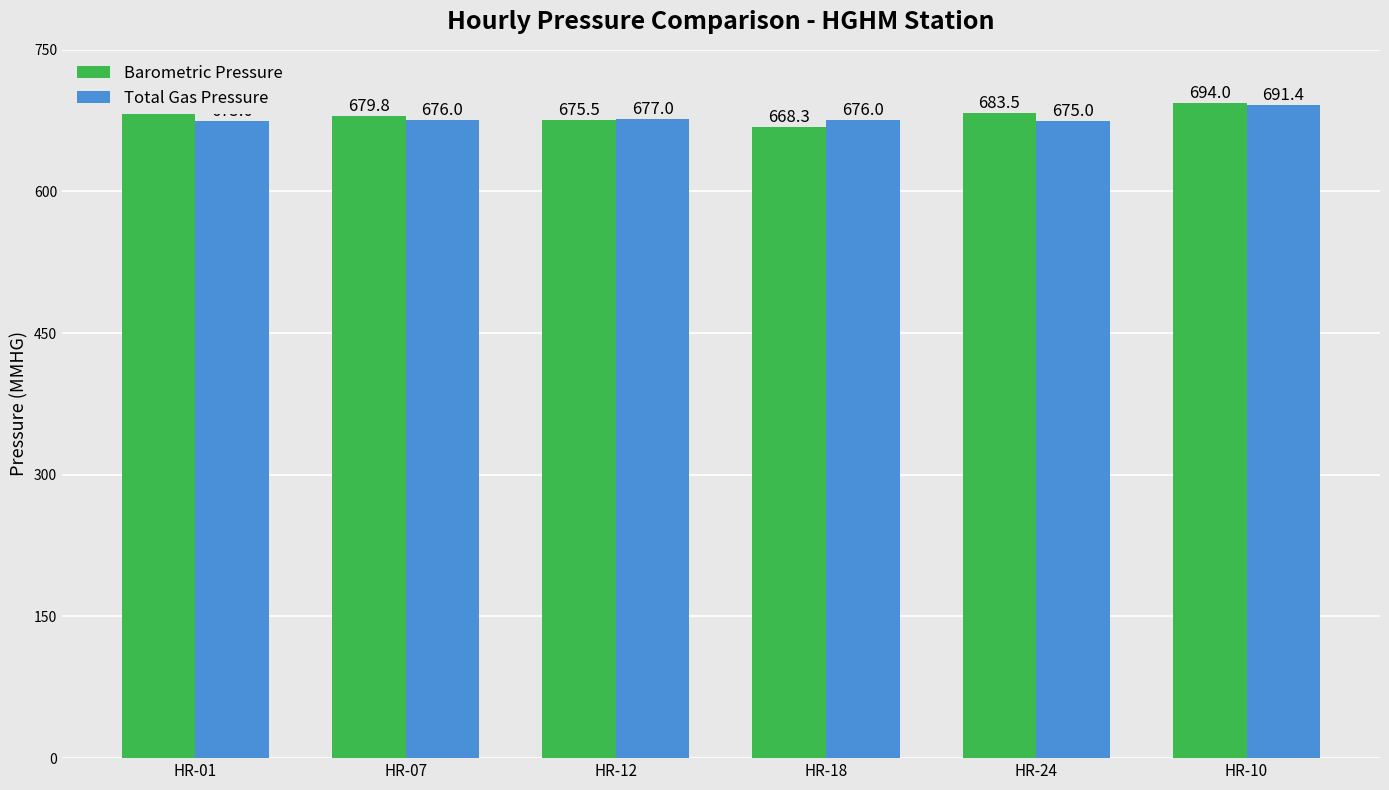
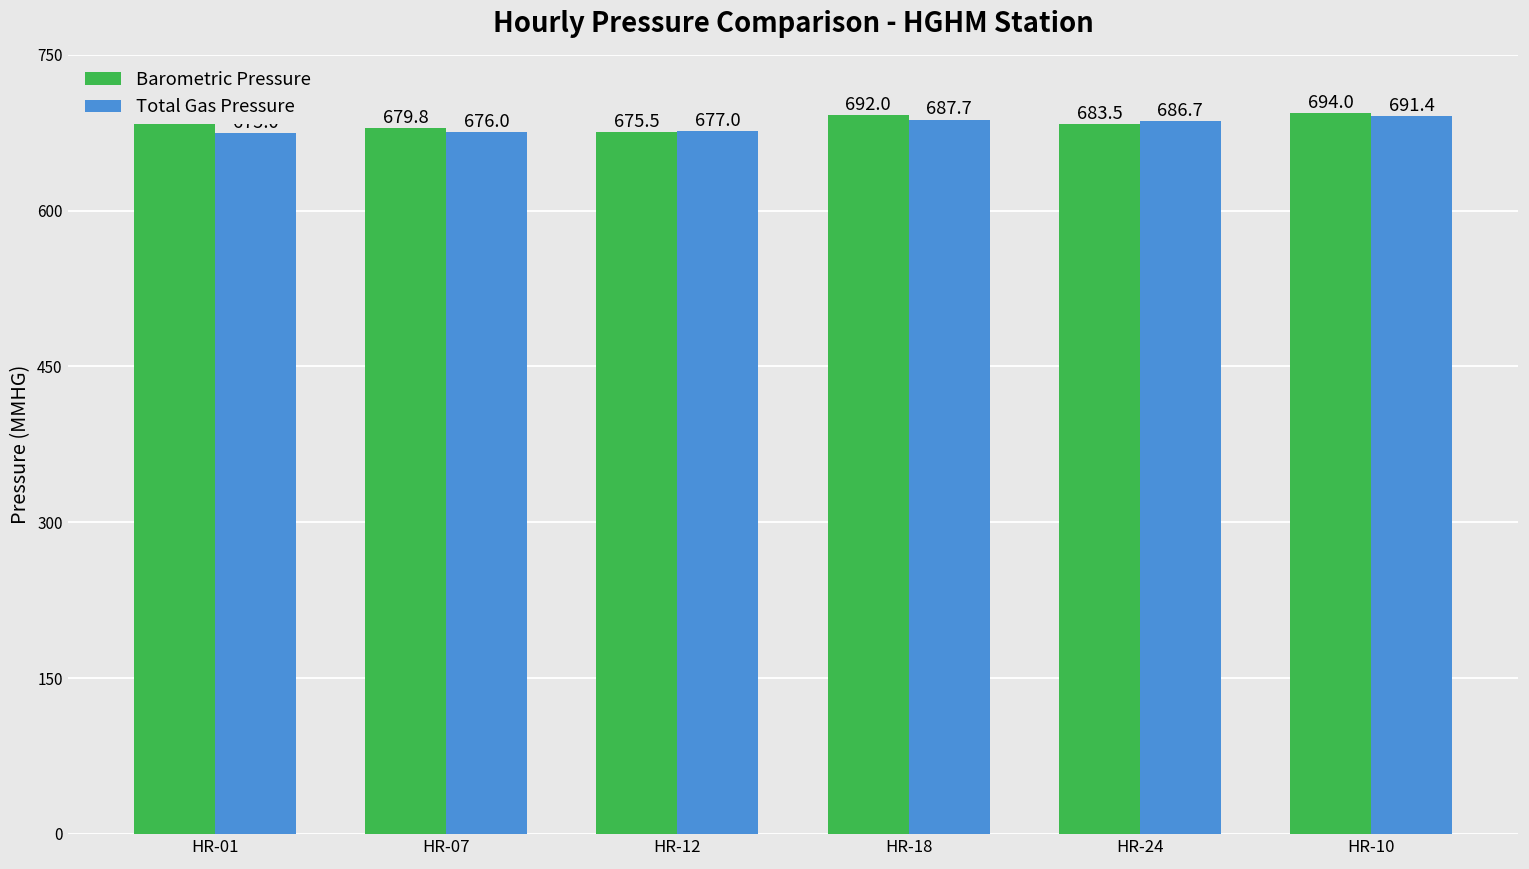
  {
    "Barometric Pressure": {
      "HR-07": 679.8,
      "HR-12": 675.5,
-     "HR-18": 668.3,
+     "HR-18": 692.0,
      "HR-24": 683.5,
      "HR-10": 694.0
    },
    "Total Gas Pressure": {
      "HR-07": 676.0,
      "HR-12": 677.0,
-     "HR-18": 676.0,
-     "HR-24": 675.0,
+     "HR-18": 687.7,
+     "HR-24": 686.7,
      "HR-10": 691.4
    }
  }
